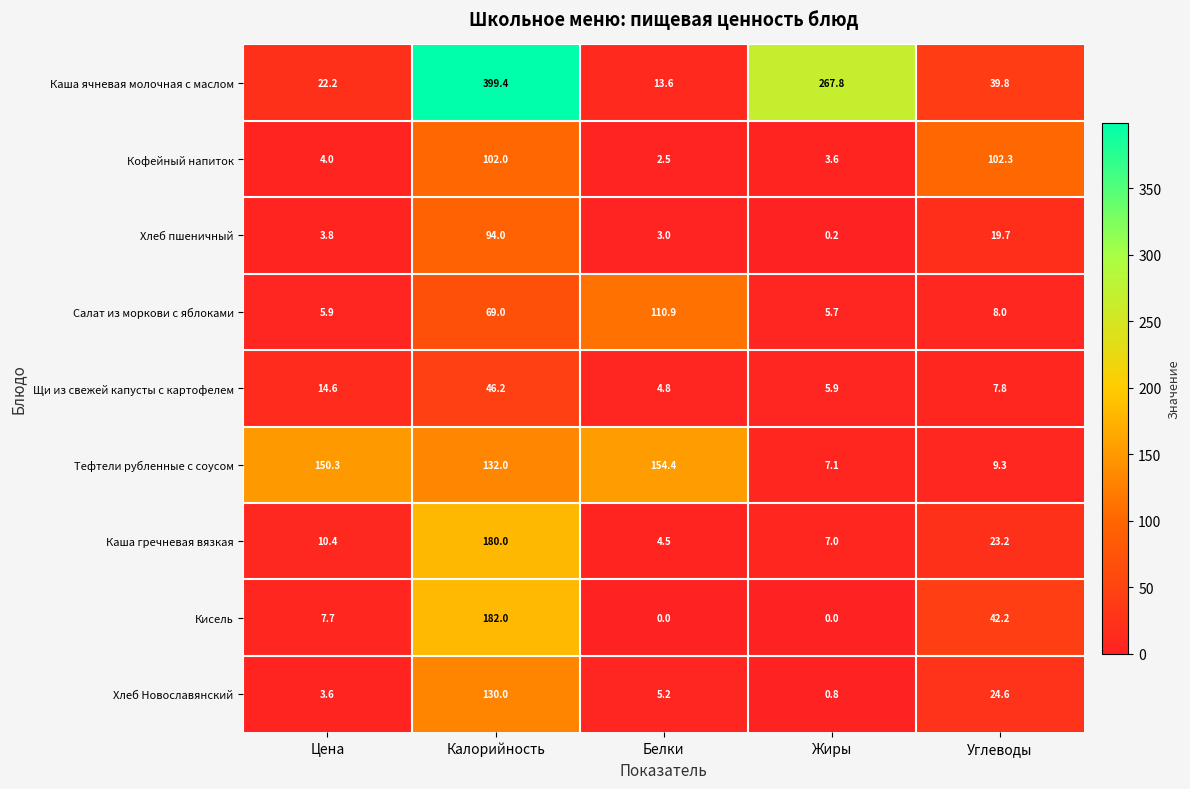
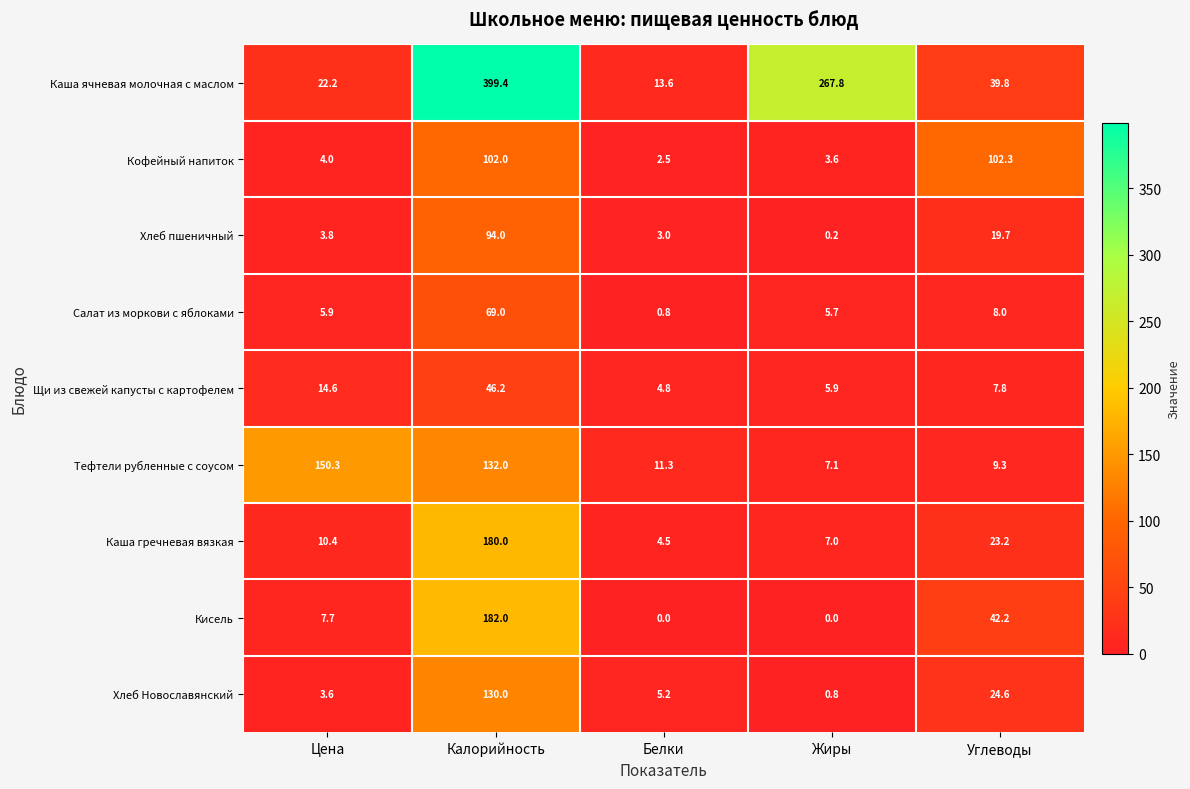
  {
    "Каша ячневая молочная с маслом": {
      "Цена": 22.2,
      "Калорийность": 399.4,
      "Белки": 13.6,
      "Жиры": 267.8,
      "Углеводы": 39.8
    },
    "Кофейный напиток": {
      "Цена": 4.0,
      "Калорийность": 102.0,
      "Белки": 2.5,
      "Жиры": 3.6,
      "Углеводы": 102.3
    },
    "Хлеб пшеничный": {
      "Цена": 3.8,
      "Калорийность": 94.0,
      "Белки": 3.0,
      "Жиры": 0.2,
      "Углеводы": 19.7
    },
    "Салат из моркови с яблоками": {
      "Цена": 5.9,
      "Калорийность": 69.0,
-     "Белки": 110.9,
+     "Белки": 0.8,
      "Жиры": 5.7,
      "Углеводы": 8.0
    },
    "Щи из свежей капусты с картофелем": {
      "Цена": 14.6,
      "Калорийность": 46.2,
      "Белки": 4.8,
      "Жиры": 5.9,
      "Углеводы": 7.8
    },
    "Тефтели рубленные с соусом": {
      "Цена": 150.3,
      "Калорийность": 132.0,
-     "Белки": 154.4,
+     "Белки": 11.3,
      "Жиры": 7.1,
      "Углеводы": 9.3
    },
    "Каша гречневая вязкая": {
      "Цена": 10.4,
      "Калорийность": 180.0,
      "Белки": 4.5,
      "Жиры": 7.0,
      "Углеводы": 23.2
    },
    "Кисель": {
      "Цена": 7.7,
      "Калорийность": 182.0,
      "Белки": 0.0,
      "Жиры": 0.0,
      "Углеводы": 42.2
    },
    "Хлеб Новославянский": {
      "Цена": 3.6,
      "Калорийность": 130.0,
      "Белки": 5.2,
      "Жиры": 0.8,
      "Углеводы": 24.6
    }
  }
